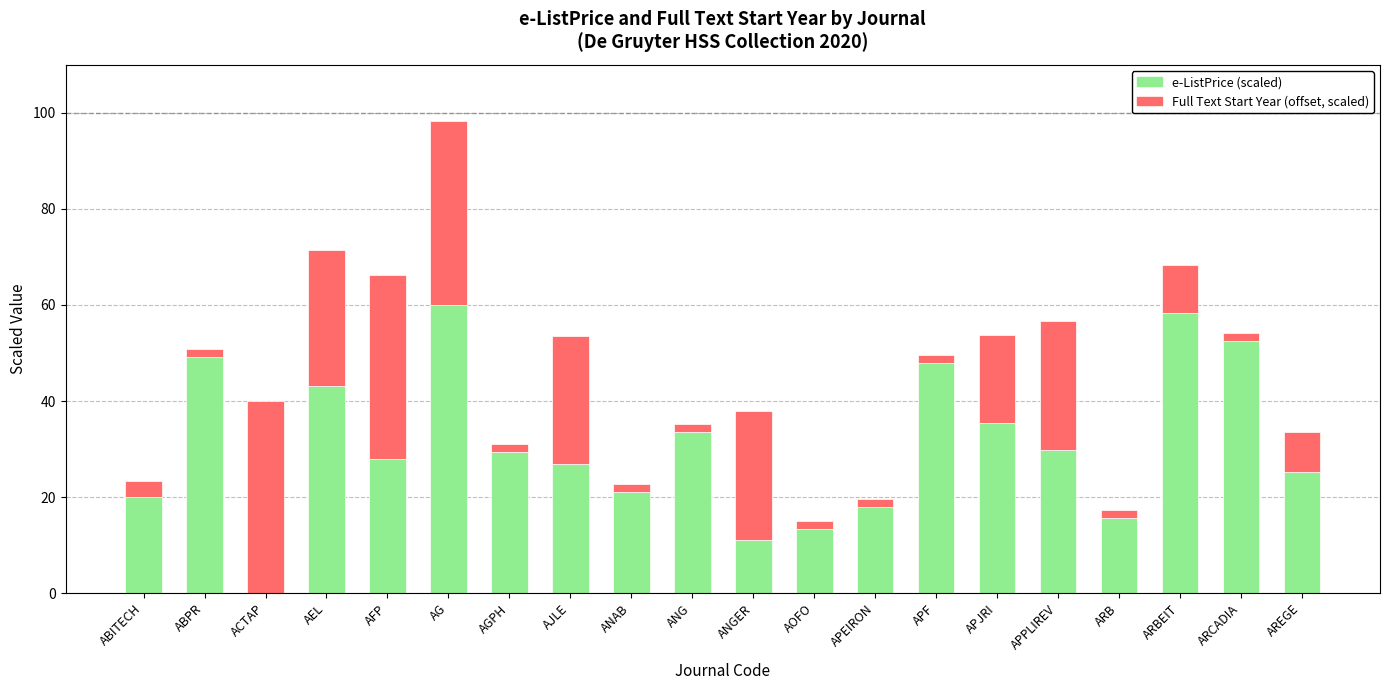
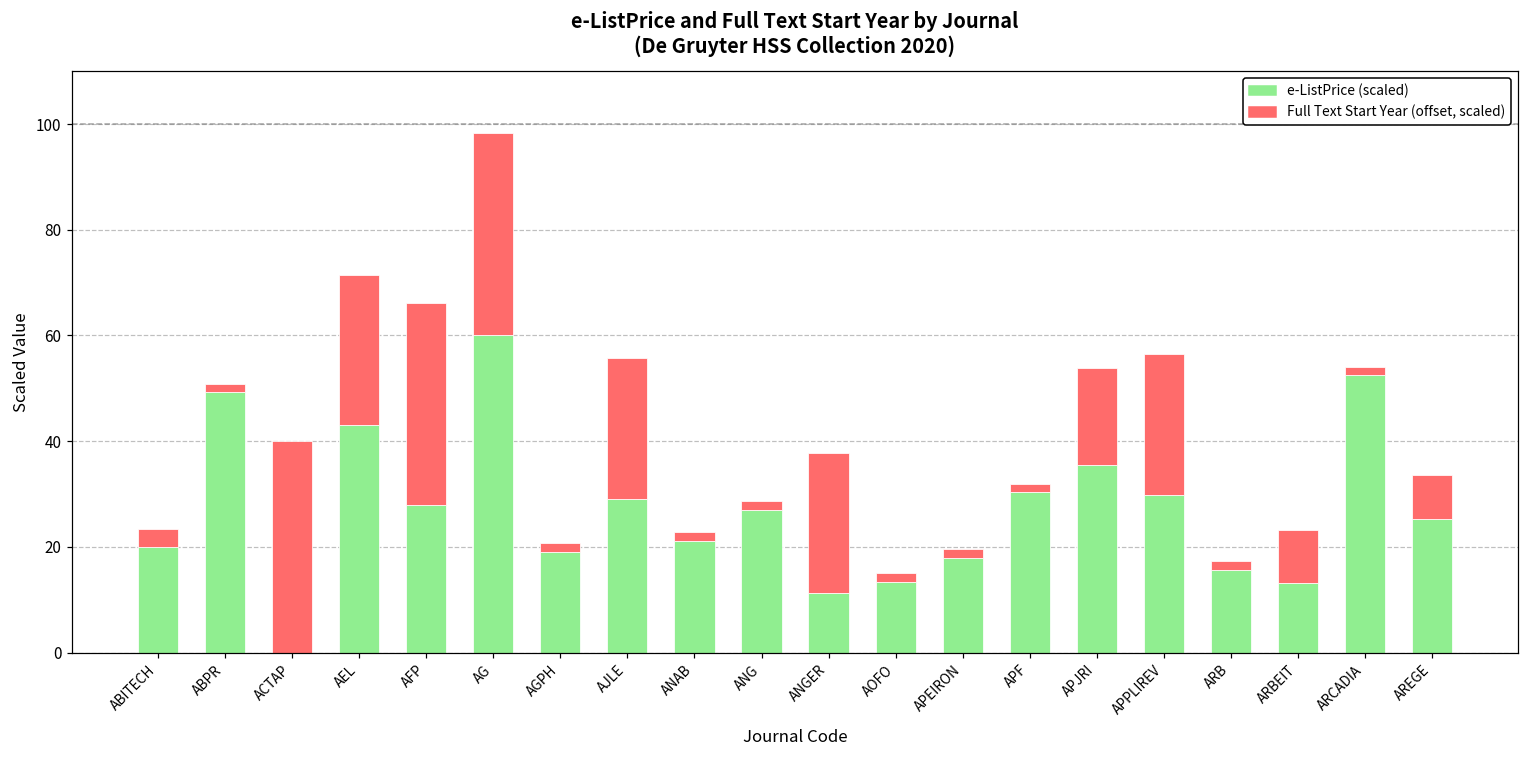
  {
    "e-ListPrice (scaled)": {
      "ABITECH": 20,
      "ABPR": 49,
      "ACTAP": 0,
      "AEL": 43,
      "AFP": 28,
      "AG": 60,
-     "AGPH": 29,
-     "AJLE": 27,
+     "AGPH": 19,
+     "AJLE": 29,
      "ANAB": 21,
-     "ANG": 34,
+     "ANG": 27,
      "ANGER": 11,
      "AOFO": 13,
      "APEIRON": 18,
-     "APF": 48,
+     "APF": 30,
      "APJRI": 35,
      "APPLIREV": 30,
      "ARB": 16,
-     "ARBEIT": 58,
+     "ARBEIT": 13,
      "ARCADIA": 52,
      "AREGE": 25
    }
  }
